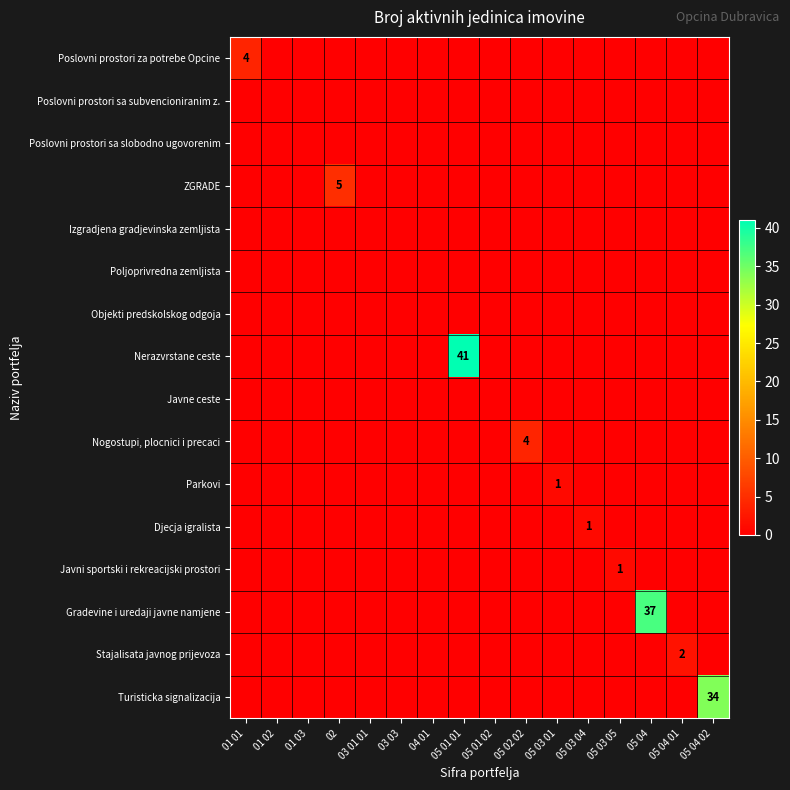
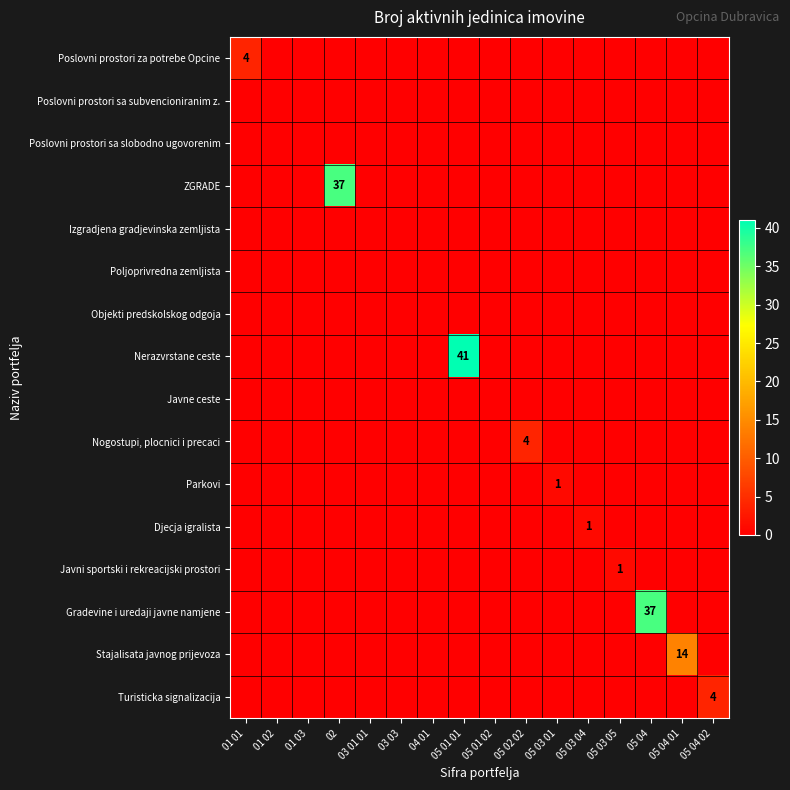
  {
    "Poslovni prostori za potrebe Opcine": {
      "01 01": 4
    },
    "ZGRADE": {
-     "02": 5
+     "02": 37
    },
    "Nerazvrstane ceste": {
      "05 01 01": 41
    },
    "Nogostupi, plocnici i precaci": {
      "05 02 02": 4
    },
    "Parkovi": {
      "05 03 01": 1
    },
    "Djecja igralista": {
      "05 03 04": 1
    },
    "Javni sportski i rekreacijski prostori": {
      "05 03 05": 1
    },
    "Gradevine i uredaji javne namjene": {
      "05 04": 37
    },
    "Stajalisata javnog prijevoza": {
-     "05 04 01": 2
+     "05 04 01": 14
    },
    "Turisticka signalizacija": {
-     "05 04 02": 34
+     "05 04 02": 4
    }
  }
